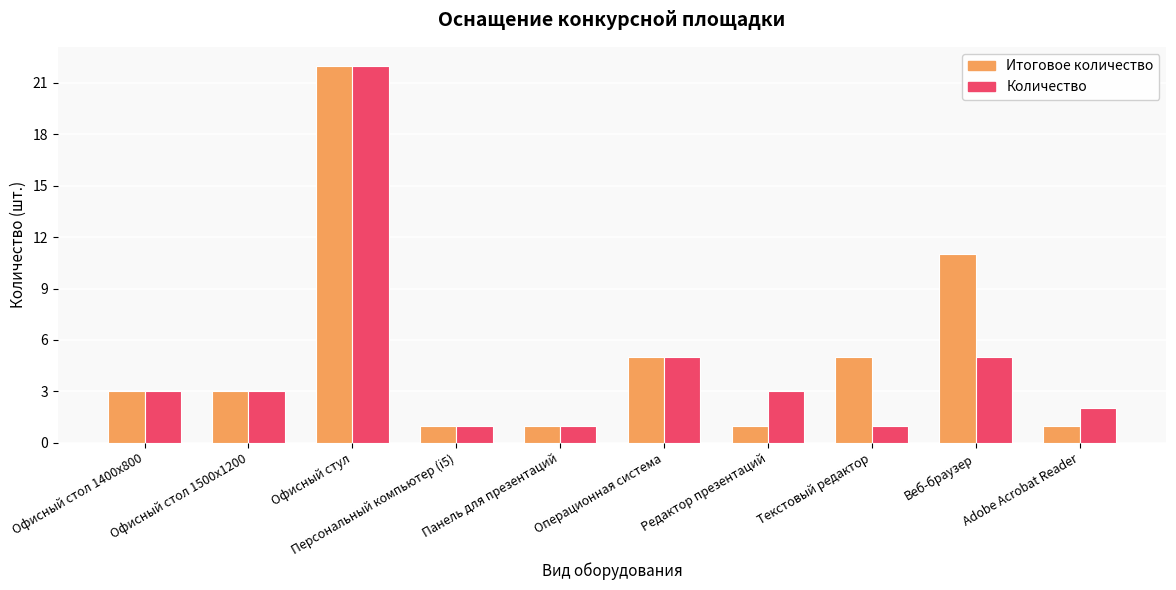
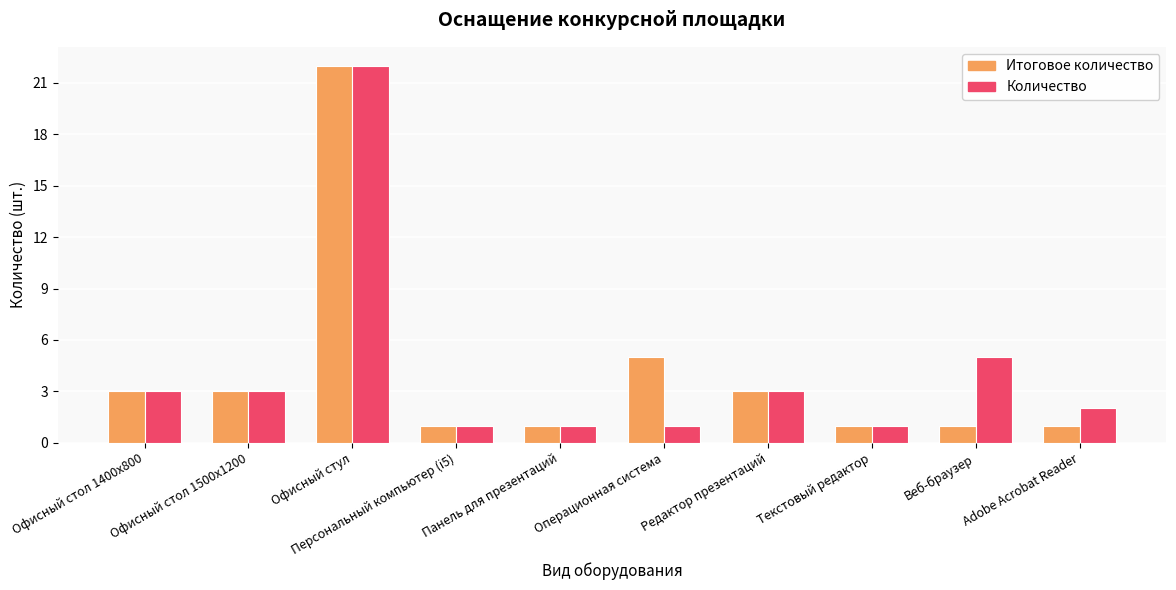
  {
    "Итоговое количество": {
      "Офисный стол 1400x800": 3,
      "Офисный стол 1500x1200": 3,
      "Офисный стул": 22,
      "Персональный компьютер (i5)": 1,
      "Панель для презентаций": 1,
      "Операционная система": 5,
-     "Редактор презентаций": 1,
-     "Текстовый редактор": 5,
-     "Веб-браузер": 11,
+     "Редактор презентаций": 3,
+     "Текстовый редактор": 1,
+     "Веб-браузер": 1,
      "Adobe Acrobat Reader": 1
    },
    "Количество": {
      "Офисный стол 1400x800": 3,
      "Офисный стол 1500x1200": 3,
      "Офисный стул": 22,
      "Персональный компьютер (i5)": 1,
      "Панель для презентаций": 1,
-     "Операционная система": 5,
+     "Операционная система": 1,
      "Редактор презентаций": 3,
      "Текстовый редактор": 1,
      "Веб-браузер": 5,
      "Adobe Acrobat Reader": 2
    }
  }
